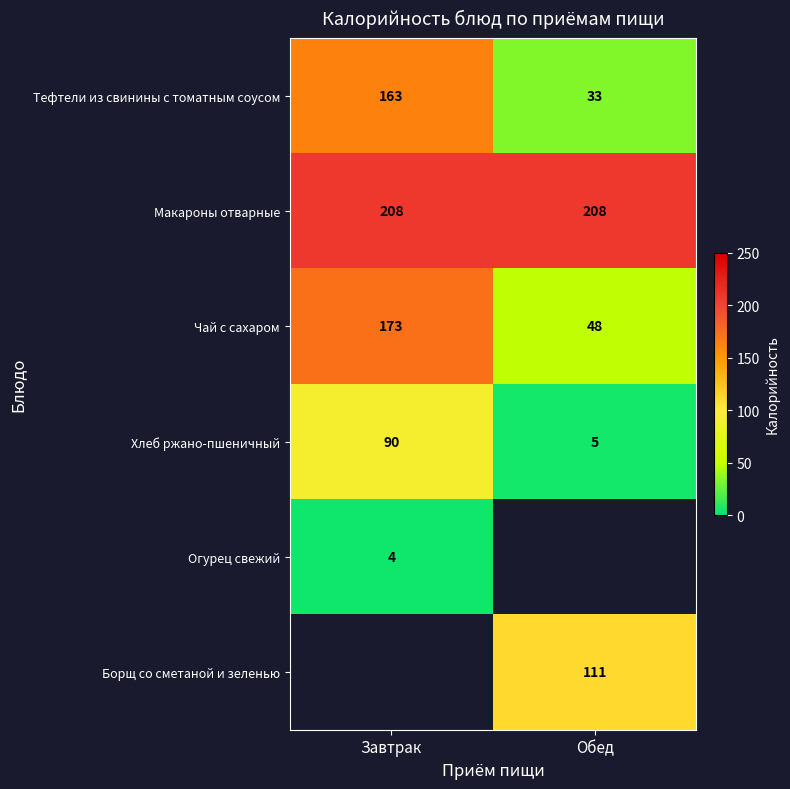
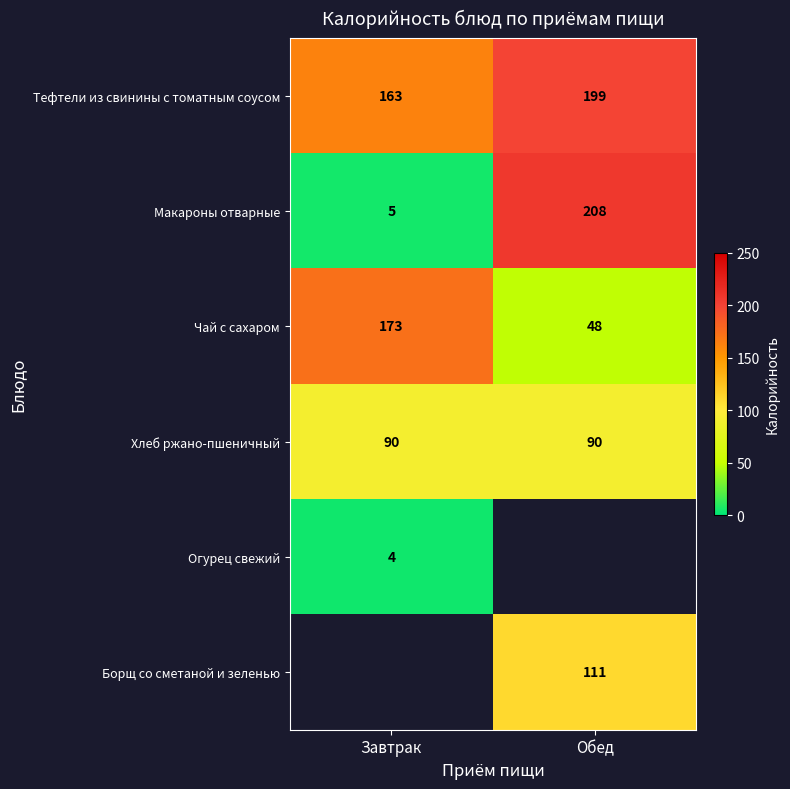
  {
    "Тефтели из свинины с томатным соусом": {
      "Завтрак": 163,
-     "Обед": 33
+     "Обед": 199
    },
    "Макароны отварные": {
-     "Завтрак": 208,
+     "Завтрак": 5,
      "Обед": 208
    },
    "Чай с сахаром": {
      "Завтрак": 173,
      "Обед": 48
    },
    "Хлеб ржано-пшеничный": {
      "Завтрак": 90,
-     "Обед": 5
+     "Обед": 90
    },
    "Огурец свежий": {
      "Завтрак": 4
    },
    "Борщ со сметаной и зеленью": {
      "Обед": 111
    }
  }
